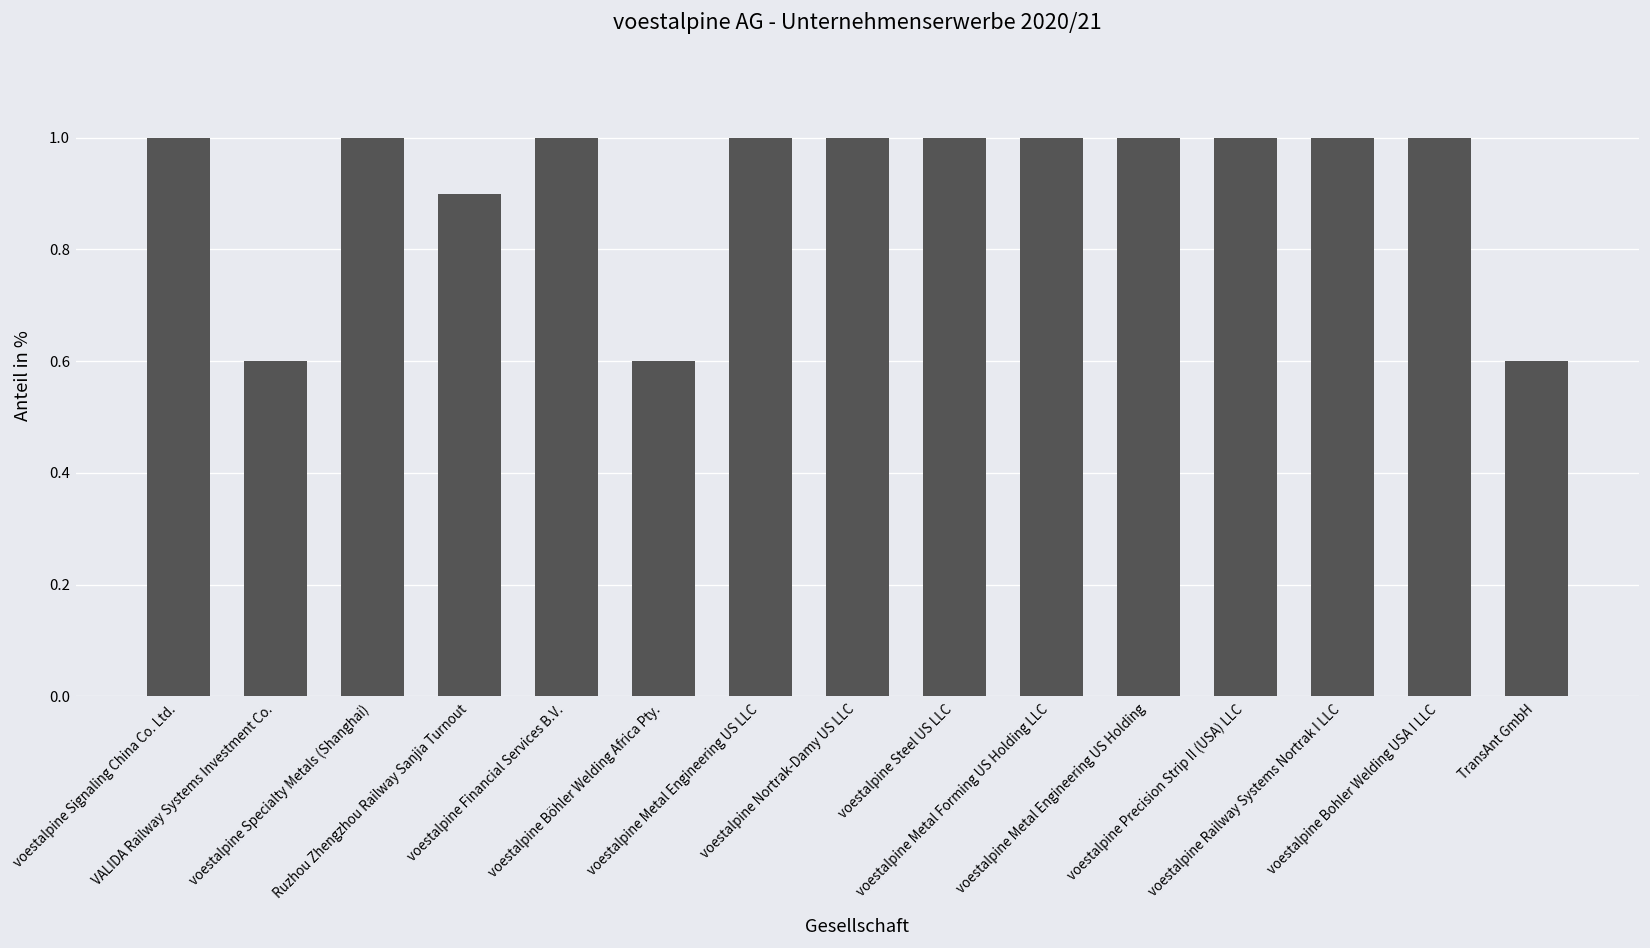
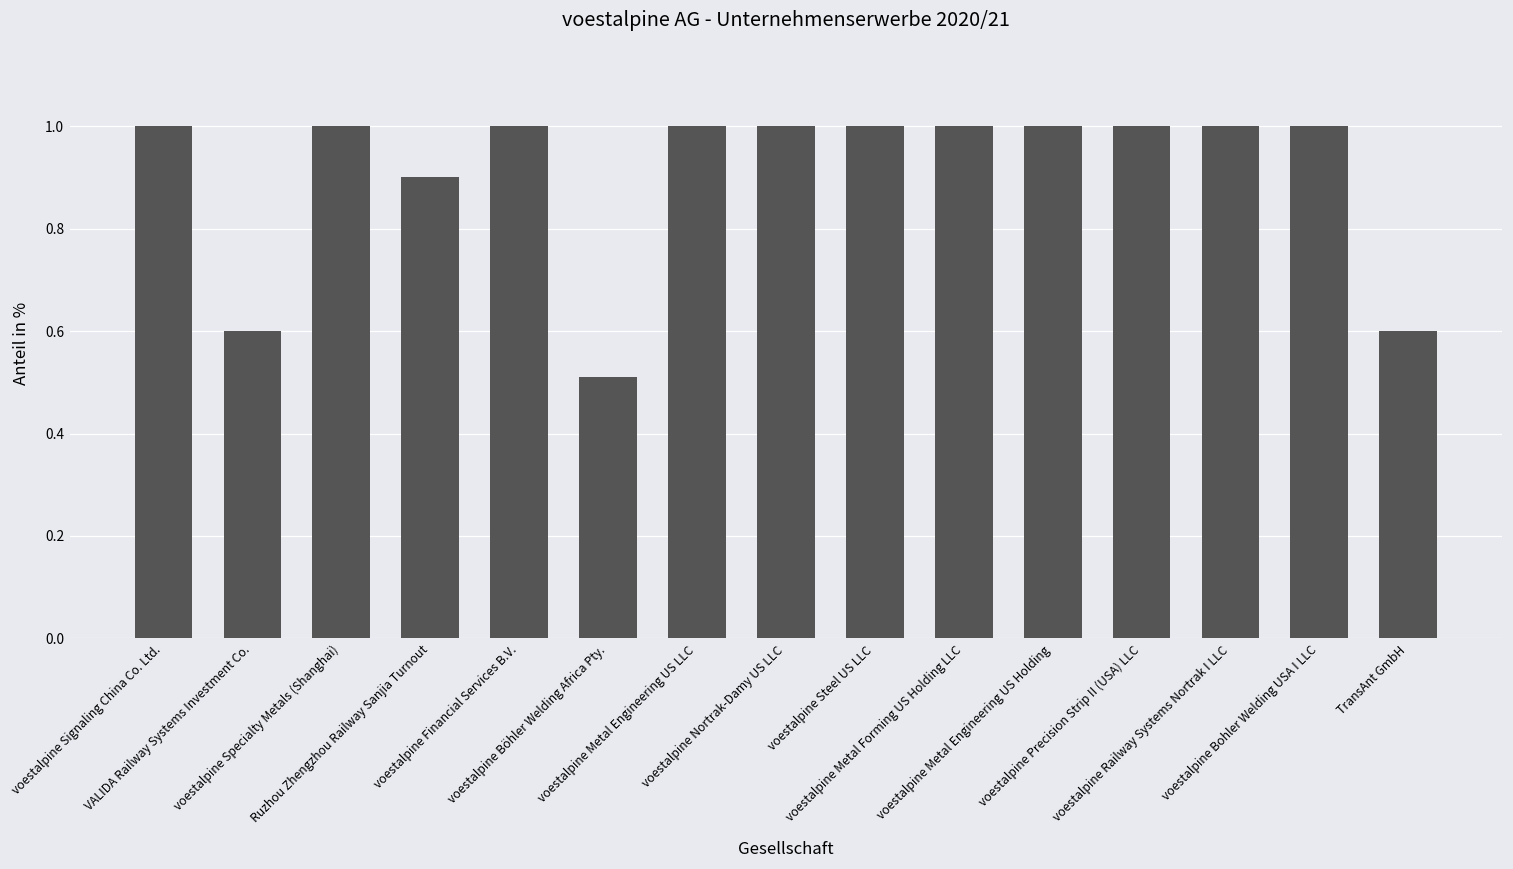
  {
    "voestalpine Signaling China Co. Ltd.": 1.00,
    "VALIDA Railway Systems Investment Co.": 0.60,
    "voestalpine Specialty Metals (Shanghai)": 1.00,
    "Ruzhou Zhengzhou Railway Sanjia Turnout": 0.90,
    "voestalpine Financial Services B.V.": 1.00,
-   "voestalpine Böhler Welding Africa Pty.": 0.60,
+   "voestalpine Böhler Welding Africa Pty.": 0.51,
    "voestalpine Metal Engineering US LLC": 1.00,
    "voestalpine Nortrak-Damy US LLC": 1.00,
    "voestalpine Steel US LLC": 1.00,
    "voestalpine Metal Forming US Holding LLC": 1.00,
    "voestalpine Metal Engineering US Holding": 1.00,
    "voestalpine Precision Strip II (USA) LLC": 1.00,
    "voestalpine Railway Systems Nortrak I LLC": 1.00,
    "voestalpine Bohler Welding USA I LLC": 1.00,
    "TransAnt GmbH": 0.60
  }
